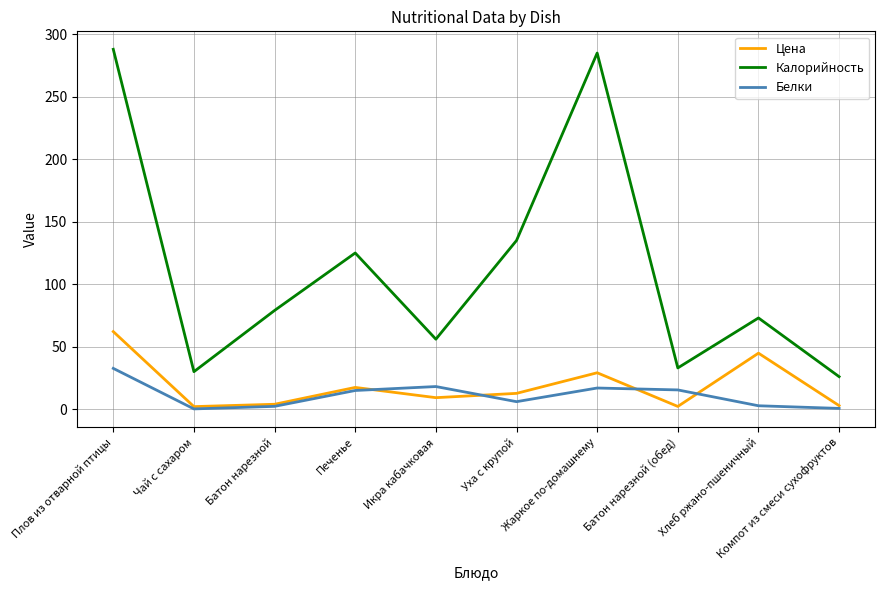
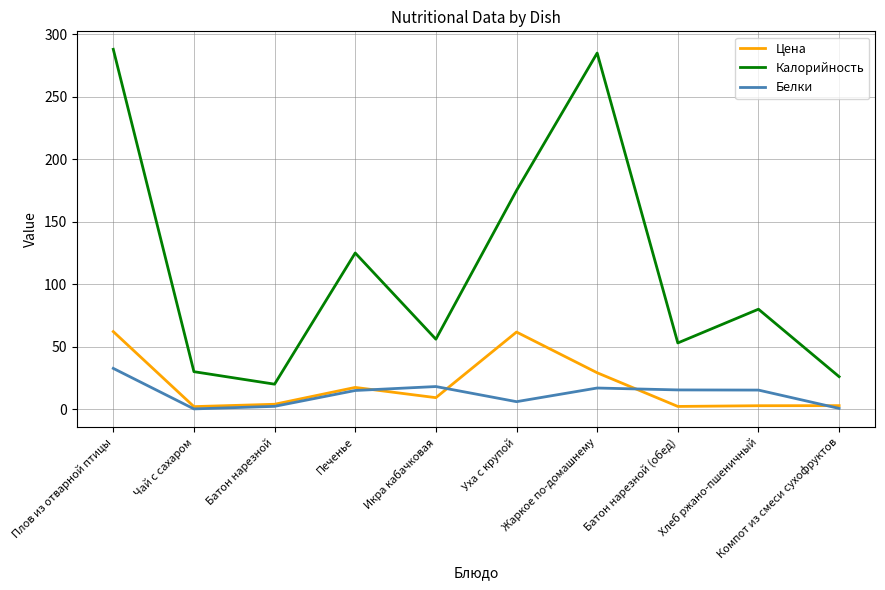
  {
    "Цена": {
      "Плов из отварной птицы": 62,
      "Печенье": 17,
      "Икра кабачковая": 9,
-     "Уха с крупой": 13,
+     "Уха с крупой": 62,
      "Жаркое по-домашнему": 29,
      "Батон нарезной (обед)": 2,
-     "Хлеб ржано-пшеничный": 45,
+     "Хлеб ржано-пшеничный": 3,
      "Компот из смеси сухофруктов": 3
    },
    "Калорийность": {
      "Плов из отварной птицы": 288,
      "Чай с сахаром": 30,
-     "Батон нарезной": 79,
+     "Батон нарезной": 20,
      "Печенье": 125,
      "Икра кабачковая": 56,
-     "Уха с крупой": 135,
+     "Уха с крупой": 175,
      "Жаркое по-домашнему": 285,
-     "Батон нарезной (обед)": 33,
-     "Хлеб ржано-пшеничный": 73,
+     "Батон нарезной (обед)": 53,
+     "Хлеб ржано-пшеничный": 80,
      "Компот из смеси сухофруктов": 26
    },
    "Белки": {
      "Плов из отварной птицы": 33,
      "Печенье": 15,
      "Икра кабачковая": 18,
      "Уха с крупой": 6,
      "Жаркое по-домашнему": 17,
      "Батон нарезной (обед)": 15,
-     "Хлеб ржано-пшеничный": 3,
+     "Хлеб ржано-пшеничный": 15,
      "Компот из смеси сухофруктов": 1
    }
  }
